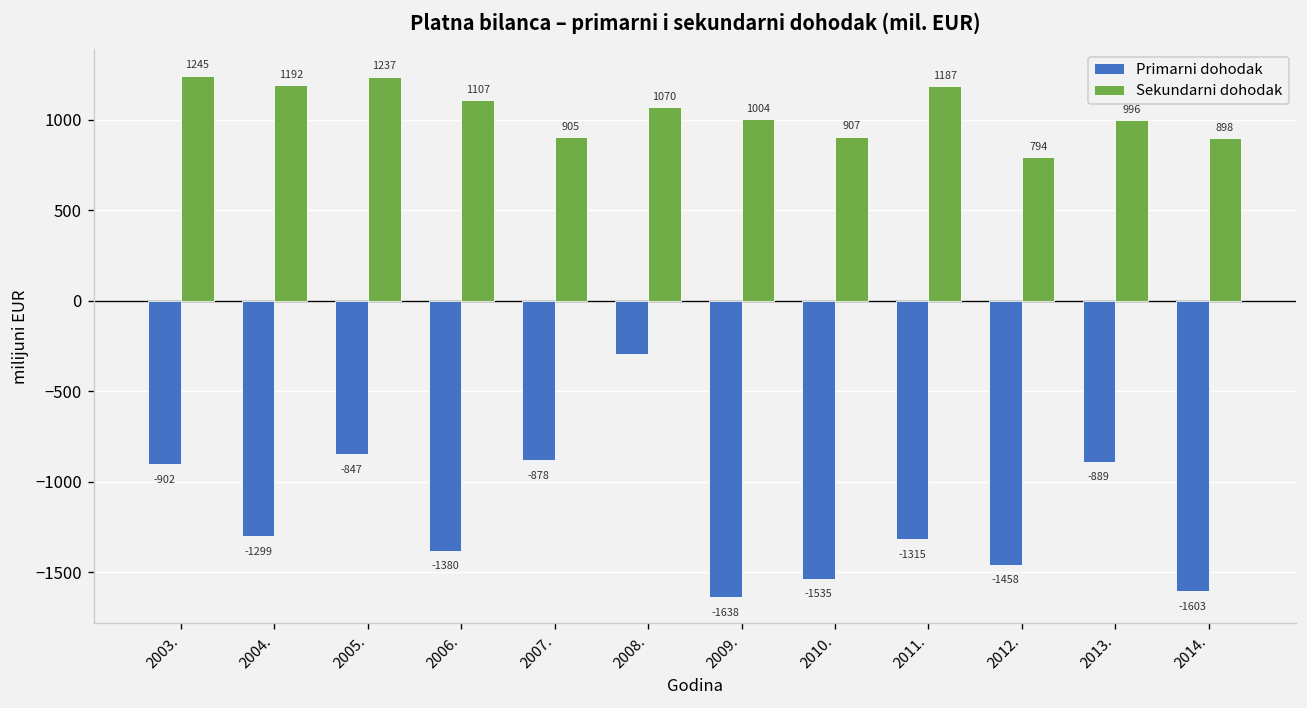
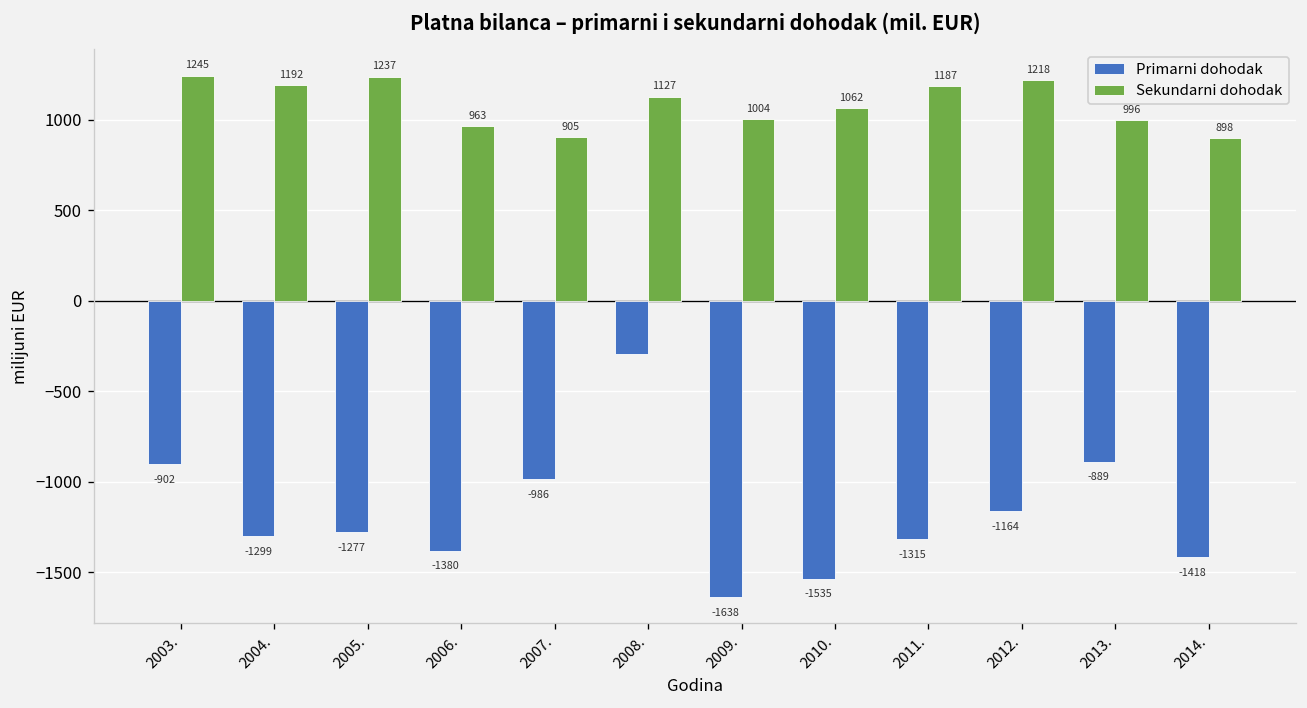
  {
    "Primarni dohodak": {
      "2003.": -902,
      "2004.": -1299,
-     "2005.": -847,
+     "2005.": -1277,
      "2006.": -1380,
-     "2007.": -878,
+     "2007.": -986,
      "2009.": -1638,
      "2010.": -1535,
      "2011.": -1315,
-     "2012.": -1458,
+     "2012.": -1164,
      "2013.": -889,
-     "2014.": -1603
+     "2014.": -1418
    },
    "Sekundarni dohodak": {
      "2003.": 1245,
      "2004.": 1192,
      "2005.": 1237,
-     "2006.": 1107,
+     "2006.": 963,
      "2007.": 905,
-     "2008.": 1070,
+     "2008.": 1127,
      "2009.": 1004,
-     "2010.": 907,
+     "2010.": 1062,
      "2011.": 1187,
-     "2012.": 794,
+     "2012.": 1218,
      "2014.": 898
    }
  }
